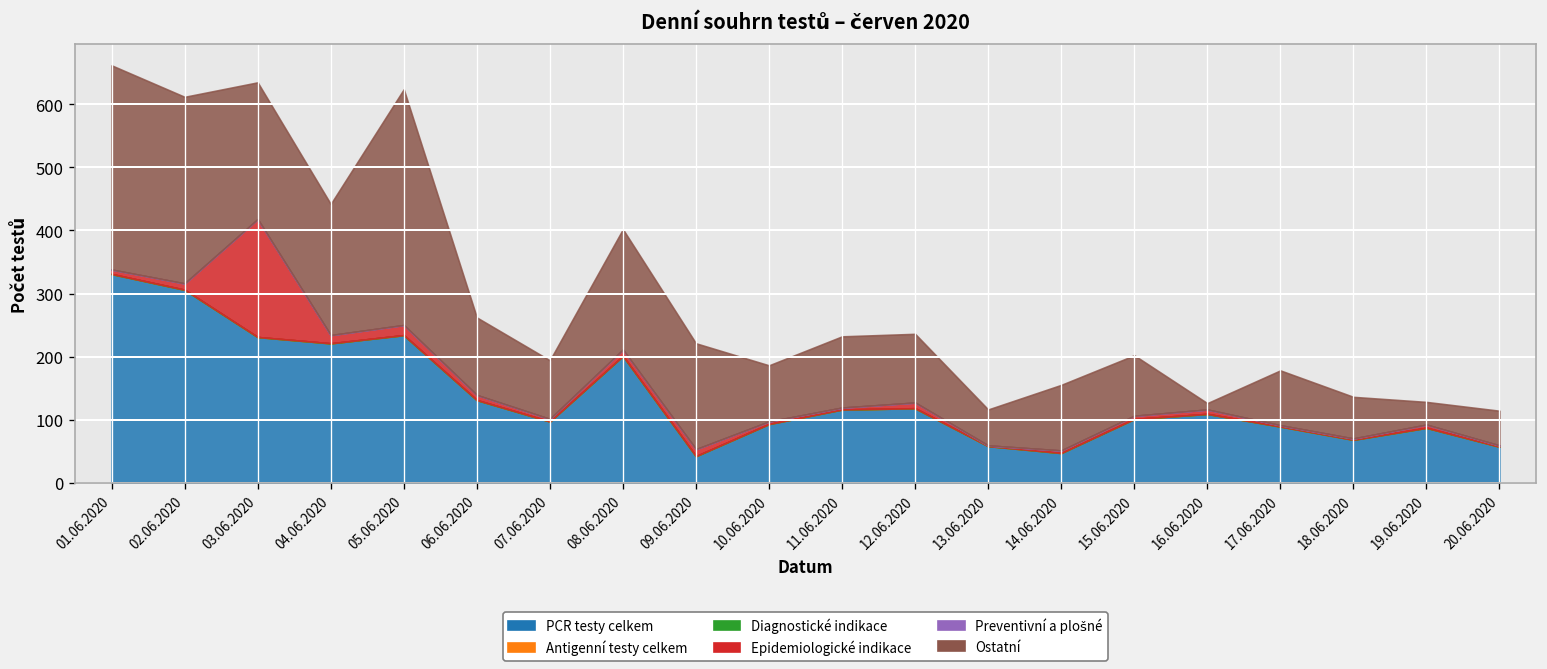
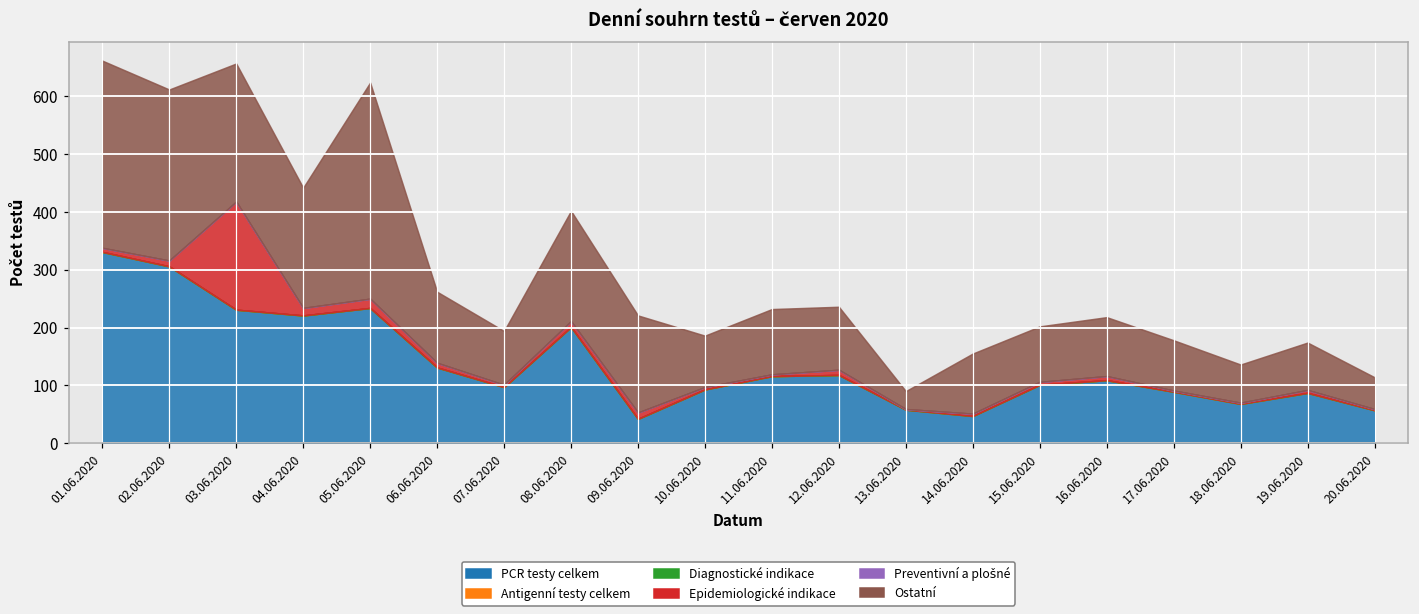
  {
    "Diagnostické indikace": {
      "01.06.2020": 330,
      "02.06.2020": 310,
      "03.06.2020": 230,
      "04.06.2020": 220,
      "05.06.2020": 230,
      "06.06.2020": 130,
      "08.06.2020": 200,
      "09.06.2020": 40,
      "12.06.2020": 120,
      "15.06.2020": 100,
      "16.06.2020": 110,
      "19.06.2020": 90
    },
    "Ostatní": {
      "01.06.2020": 320,
      "02.06.2020": 300,
-     "03.06.2020": 220,
+     "03.06.2020": 240,
      "04.06.2020": 210,
      "05.06.2020": 370,
      "06.06.2020": 120,
      "07.06.2020": 90,
      "08.06.2020": 190,
      "09.06.2020": 170,
      "10.06.2020": 90,
      "11.06.2020": 110,
      "12.06.2020": 110,
-     "13.06.2020": 60,
+     "13.06.2020": 30,
      "14.06.2020": 100,
      "15.06.2020": 100,
-     "16.06.2020": 10,
+     "16.06.2020": 100,
      "17.06.2020": 90,
      "18.06.2020": 70,
-     "19.06.2020": 40,
+     "19.06.2020": 80,
      "20.06.2020": 60
    }
  }
